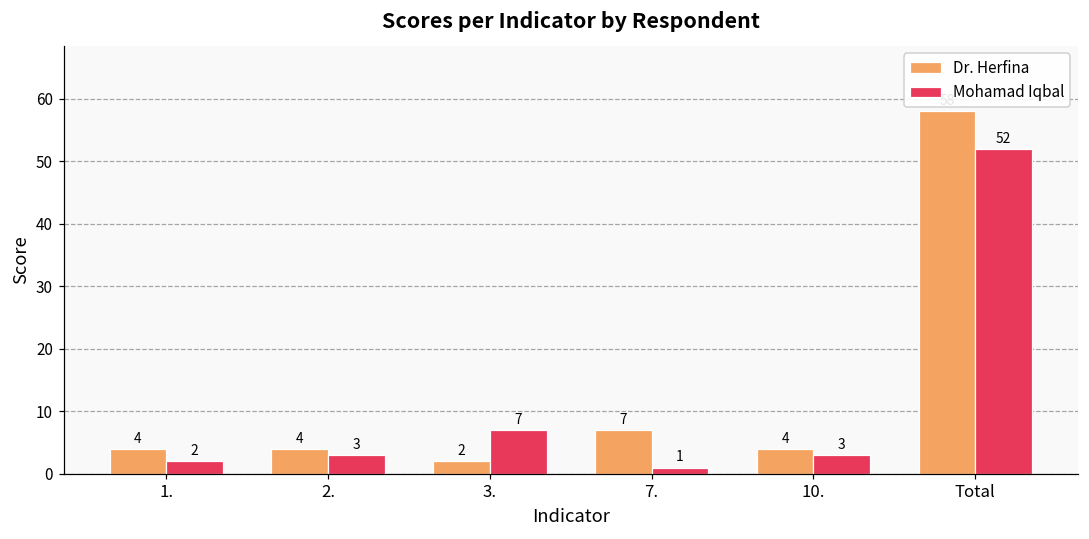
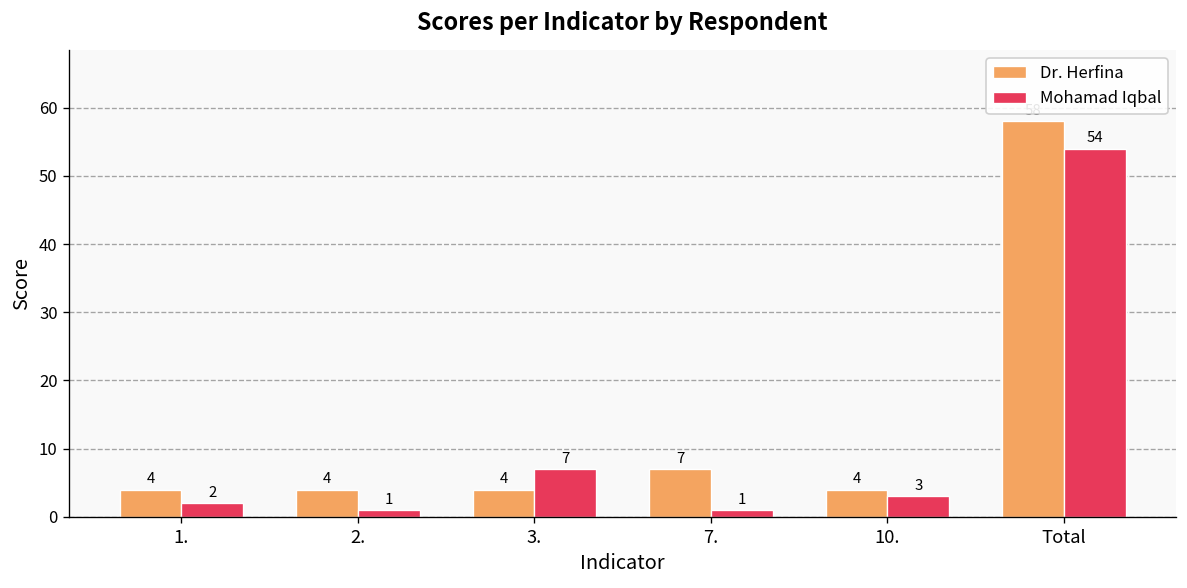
  {
    "Dr. Herfina": {
      "1.": 4,
      "2.": 4,
-     "3.": 2,
+     "3.": 4,
      "7.": 7,
      "10.": 4
    },
    "Mohamad Iqbal": {
      "1.": 2,
-     "2.": 3,
+     "2.": 1,
      "3.": 7,
      "7.": 1,
      "10.": 3,
-     "Total": 52
+     "Total": 54
    }
  }
